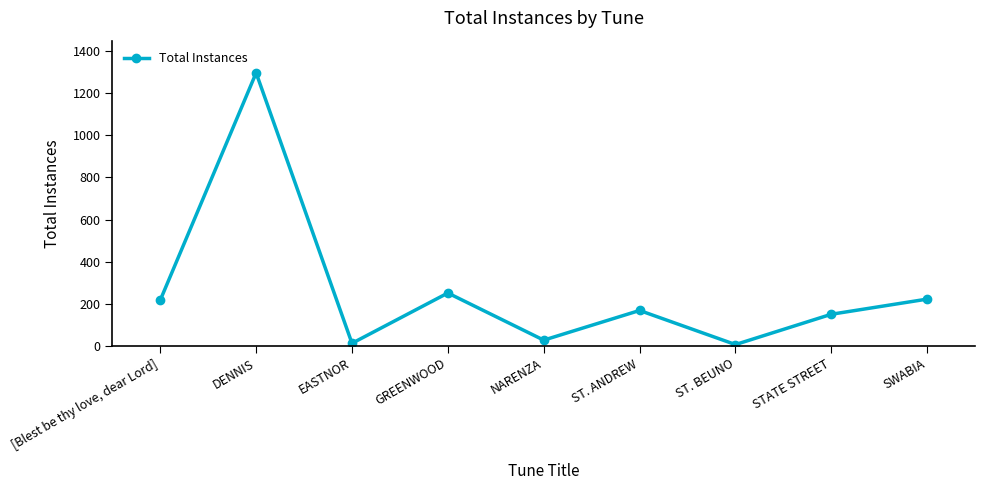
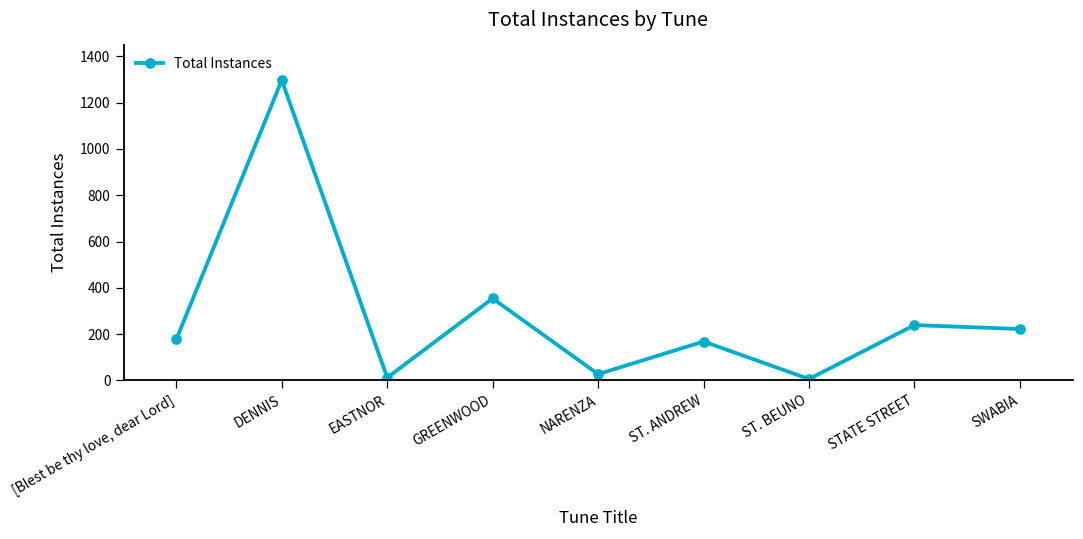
  {
-   "[Blest be thy love, dear Lord]": 220,
+   "[Blest be thy love, dear Lord]": 180,
    "DENNIS": 1300,
    "EASTNOR": 10,
-   "GREENWOOD": 250,
+   "GREENWOOD": 350,
    "NARENZA": 30,
    "ST. ANDREW": 170,
    "ST. BEUNO": 10,
-   "STATE STREET": 150,
+   "STATE STREET": 240,
    "SWABIA": 220
  }
